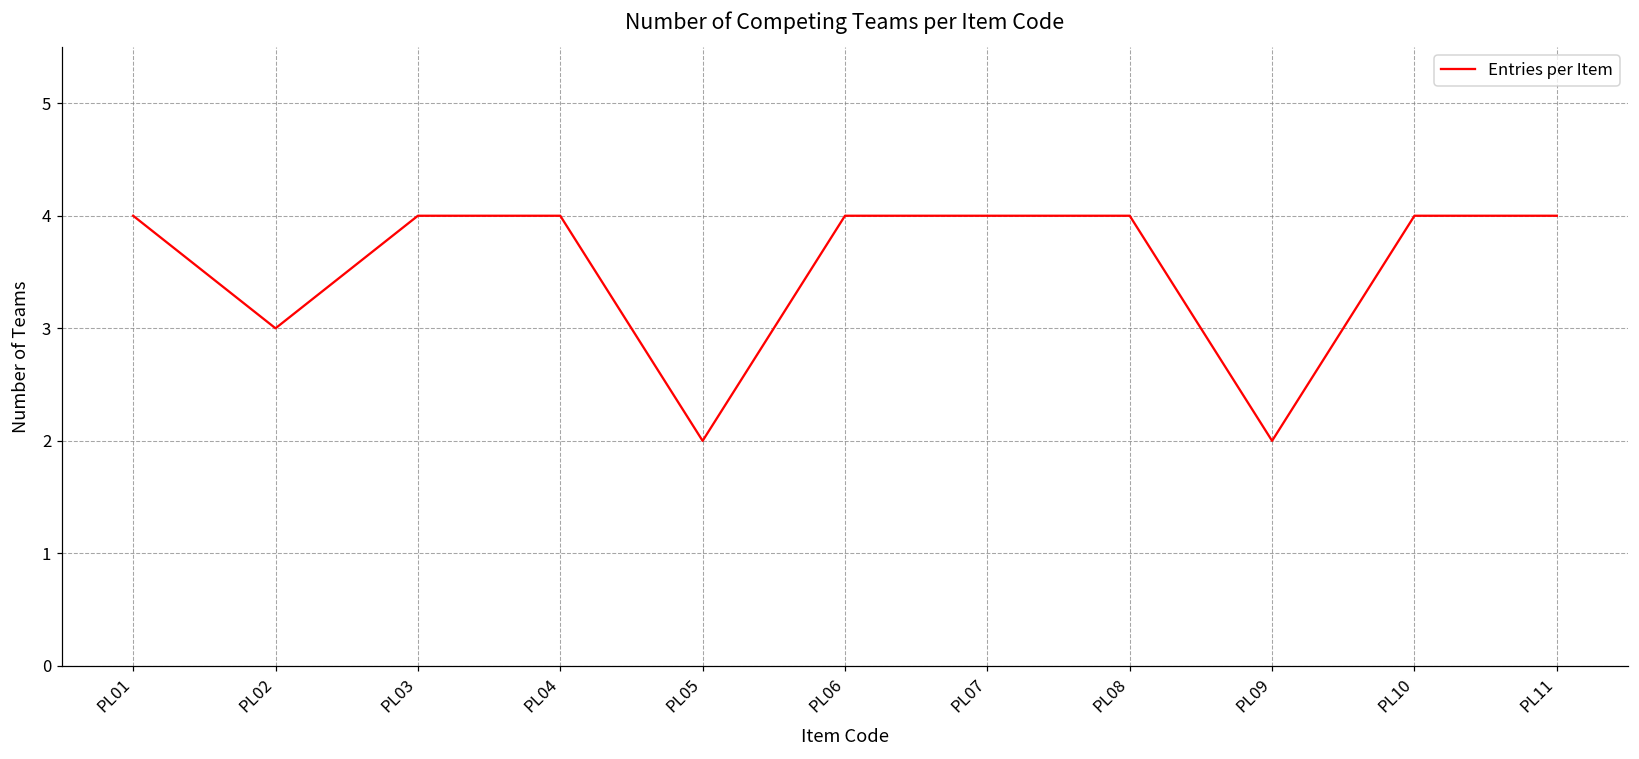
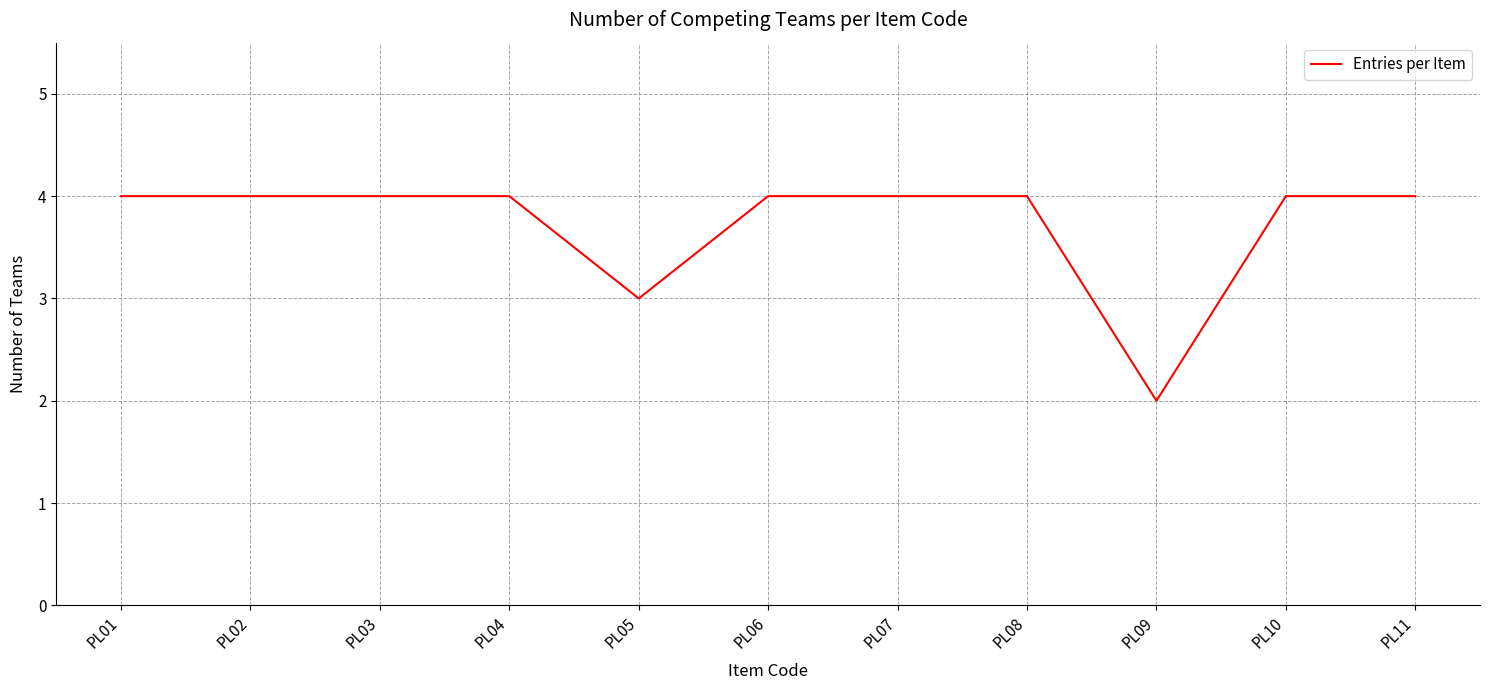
  {
    "PL01": 4,
-   "PL02": 3,
+   "PL02": 4,
    "PL03": 4,
    "PL04": 4,
-   "PL05": 2,
+   "PL05": 3,
    "PL06": 4,
    "PL07": 4,
    "PL08": 4,
    "PL09": 2,
    "PL10": 4,
    "PL11": 4
  }
